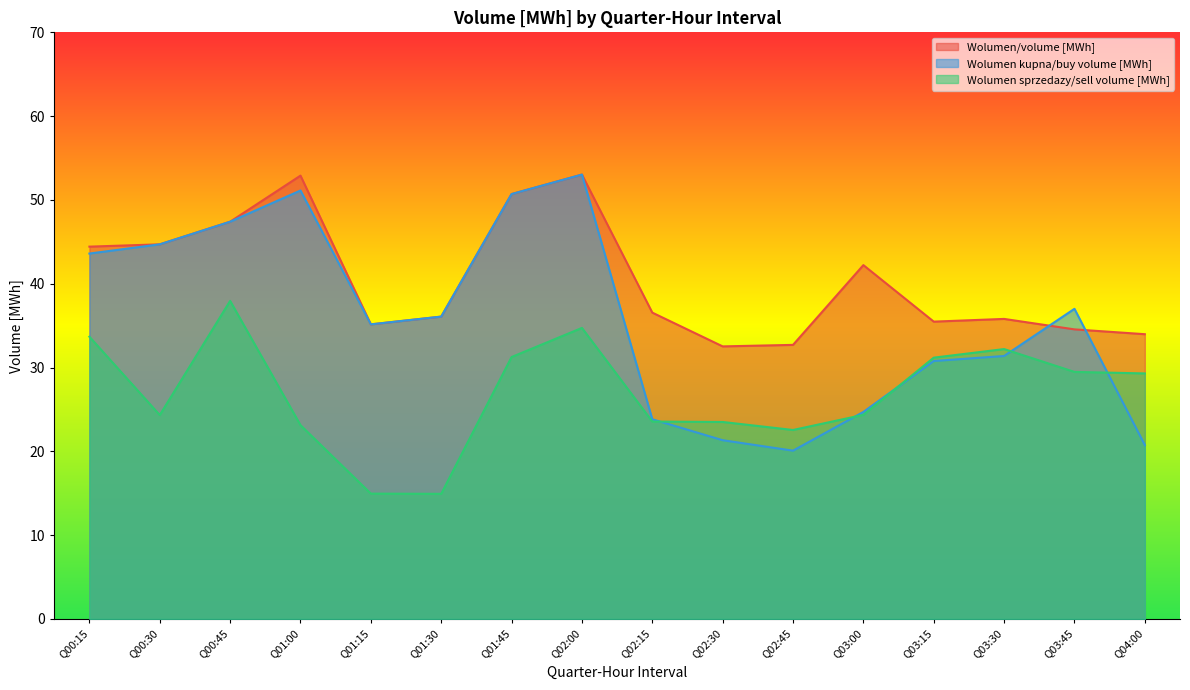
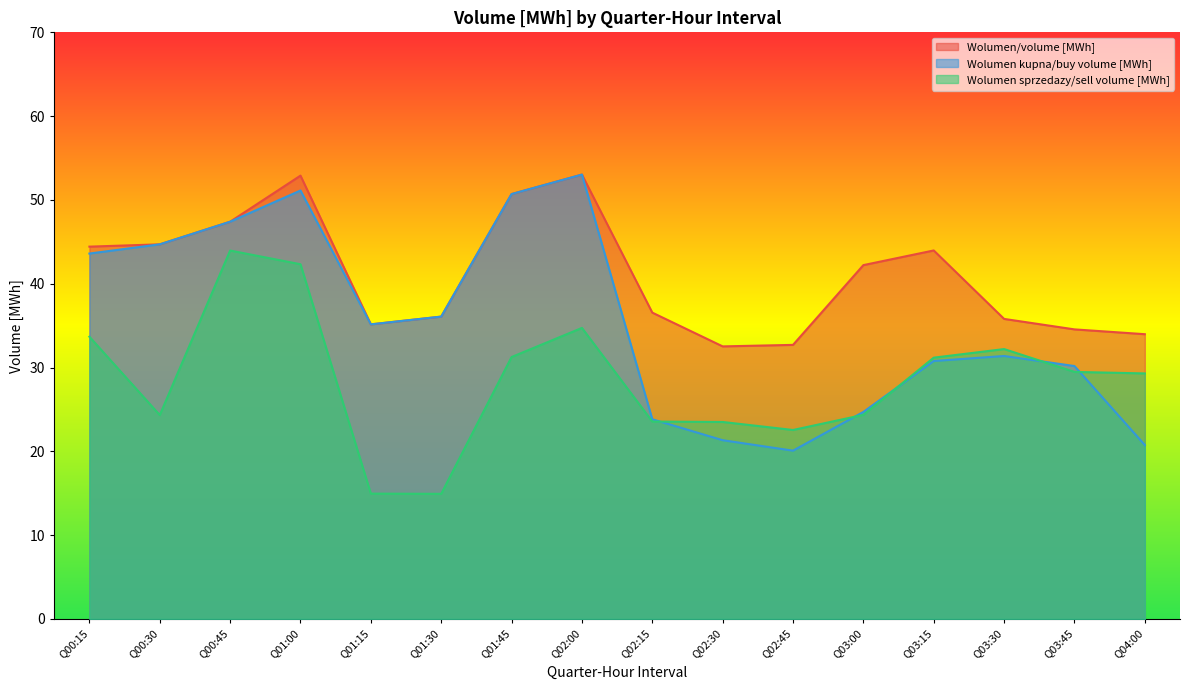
  {
    "Wolumen/volume [MWh]": {
      "Q00:15": 44,
      "Q01:00": 53,
      "Q02:15": 37,
      "Q02:30": 33,
      "Q02:45": 33,
      "Q03:00": 42,
-     "Q03:15": 35,
+     "Q03:15": 44,
      "Q03:30": 36,
      "Q03:45": 35,
      "Q04:00": 34
    },
    "Wolumen kupna/buy volume [MWh]": {
      "Q00:15": 44,
      "Q01:00": 51,
      "Q02:30": 21,
      "Q02:45": 20,
      "Q03:00": 25,
      "Q03:15": 31,
      "Q03:30": 31,
-     "Q03:45": 37,
+     "Q03:45": 30,
      "Q04:00": 21
    },
    "Wolumen sprzedazy/sell volume [MWh]": {
      "Q00:15": 34,
      "Q00:30": 24,
-     "Q00:45": 38,
-     "Q01:00": 23,
+     "Q00:45": 44,
+     "Q01:00": 42,
      "Q01:15": 15,
      "Q01:30": 15,
      "Q01:45": 31,
      "Q02:00": 35,
      "Q02:30": 24,
      "Q02:45": 23,
      "Q03:00": 24,
      "Q03:15": 31,
      "Q03:30": 32,
      "Q03:45": 29,
      "Q04:00": 29
    }
  }
